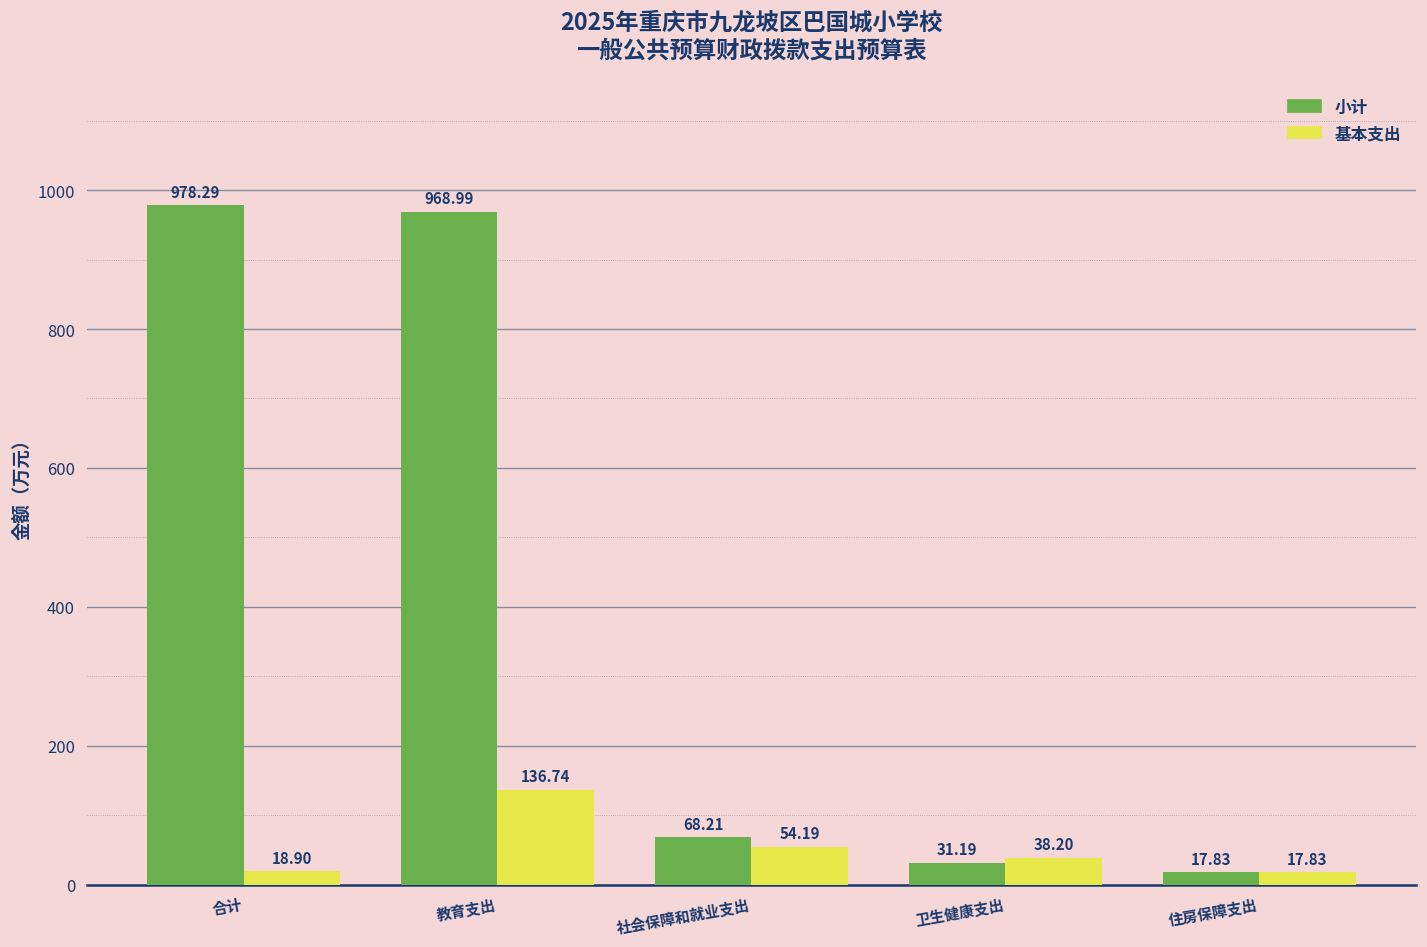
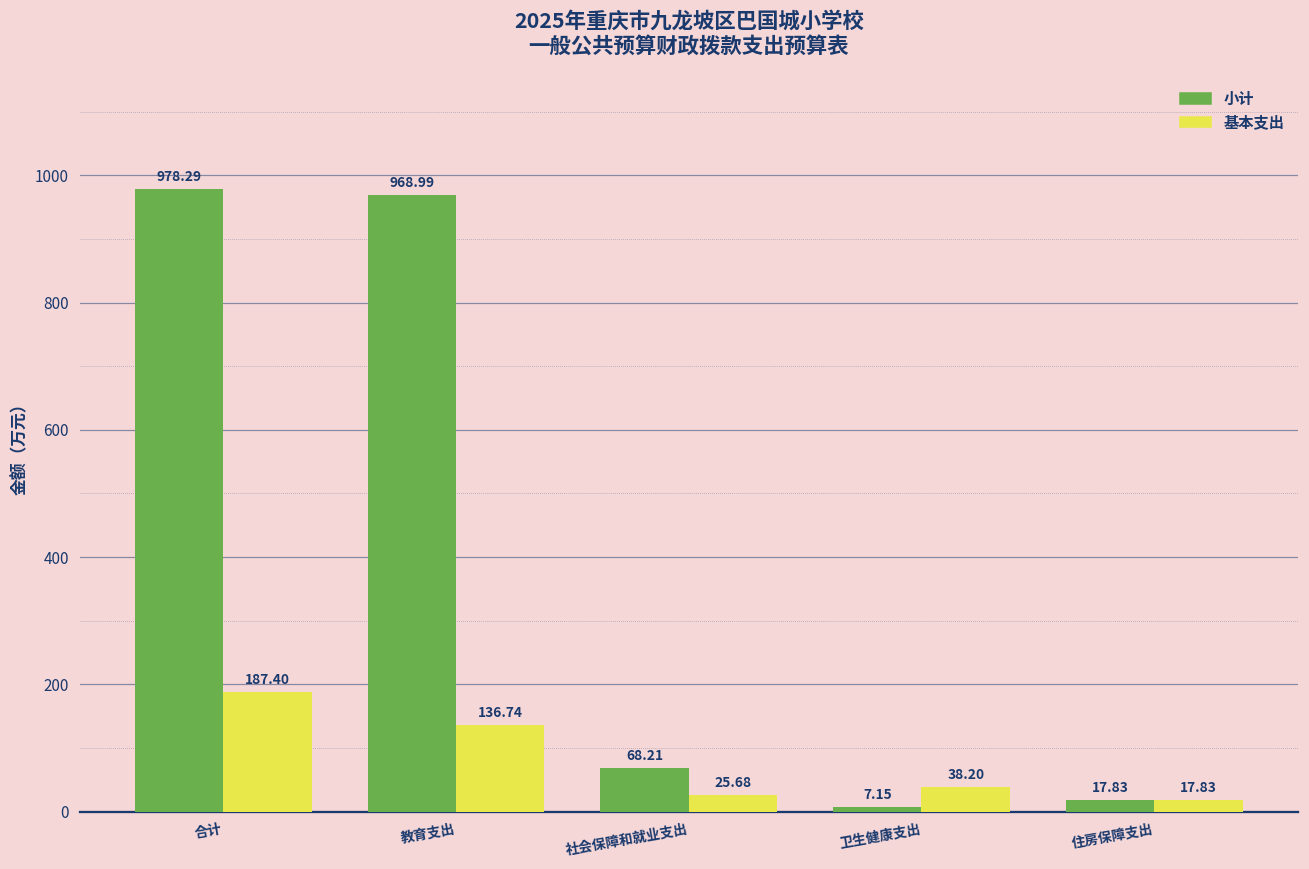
  {
    "小计": {
      "合计": 978.29,
      "教育支出": 968.99,
      "社会保障和就业支出": 68.21,
-     "卫生健康支出": 31.19,
+     "卫生健康支出": 7.15,
      "住房保障支出": 17.83
    },
    "基本支出": {
-     "合计": 18.90,
+     "合计": 187.40,
      "教育支出": 136.74,
-     "社会保障和就业支出": 54.19,
+     "社会保障和就业支出": 25.68,
      "卫生健康支出": 38.20,
      "住房保障支出": 17.83
    }
  }
